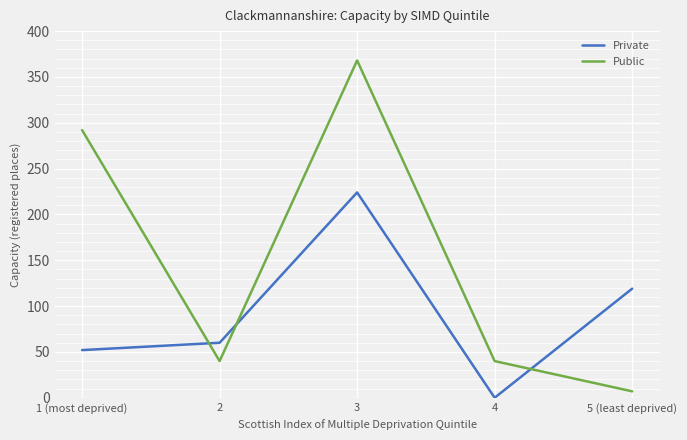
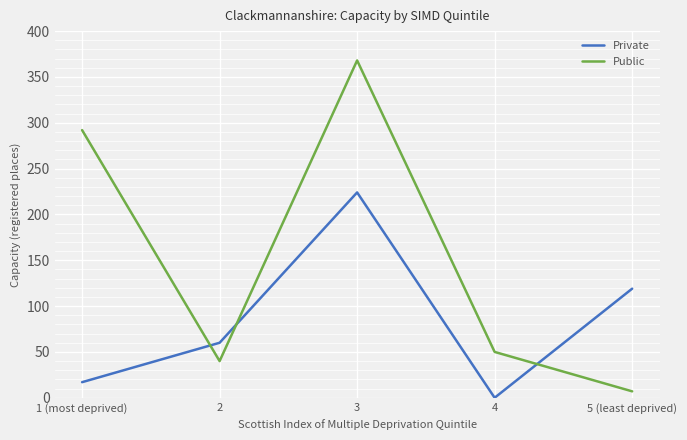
  {
    "Private": {
-     "1 (most deprived)": 50,
+     "1 (most deprived)": 20,
      "2": 60,
      "3": 220,
      "4": 0,
      "5 (least deprived)": 120
    },
    "Public": {
      "1 (most deprived)": 290,
      "2": 40,
      "3": 370,
-     "4": 40,
+     "4": 50,
      "5 (least deprived)": 10
    }
  }
